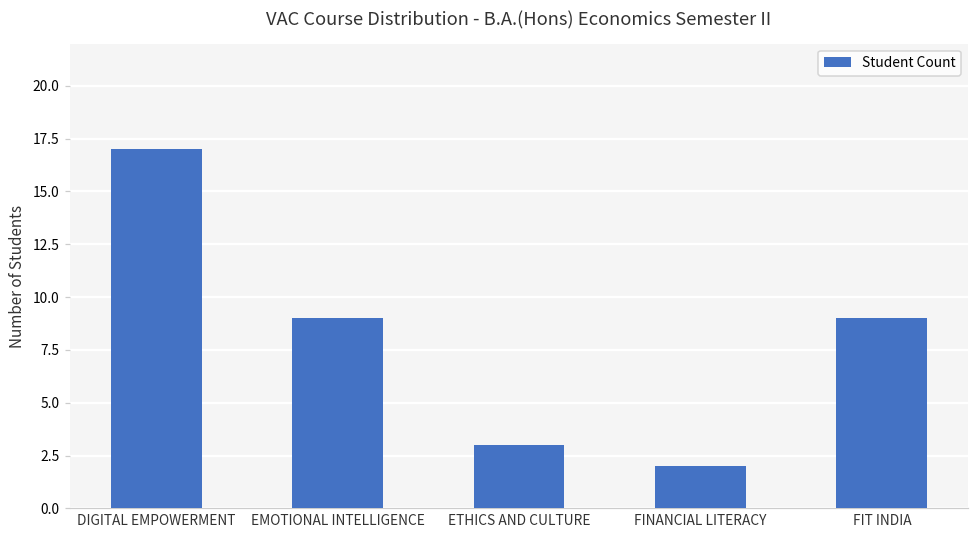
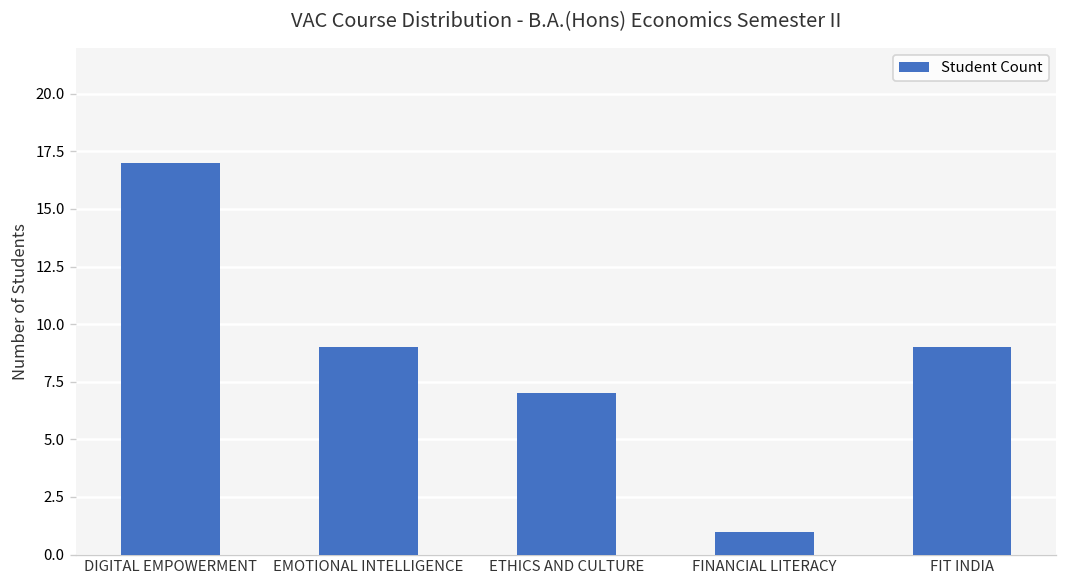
  {
    "DIGITAL EMPOWERMENT": 17,
    "EMOTIONAL INTELLIGENCE": 9,
-   "ETHICS AND CULTURE": 3,
-   "FINANCIAL LITERACY": 2,
+   "ETHICS AND CULTURE": 7,
+   "FINANCIAL LITERACY": 1,
    "FIT INDIA": 9
  }
